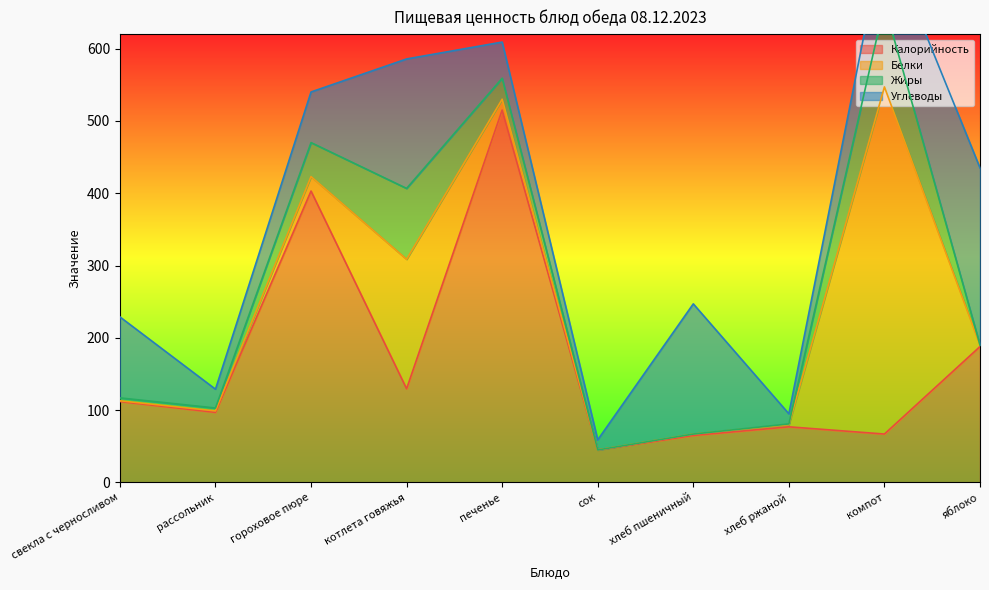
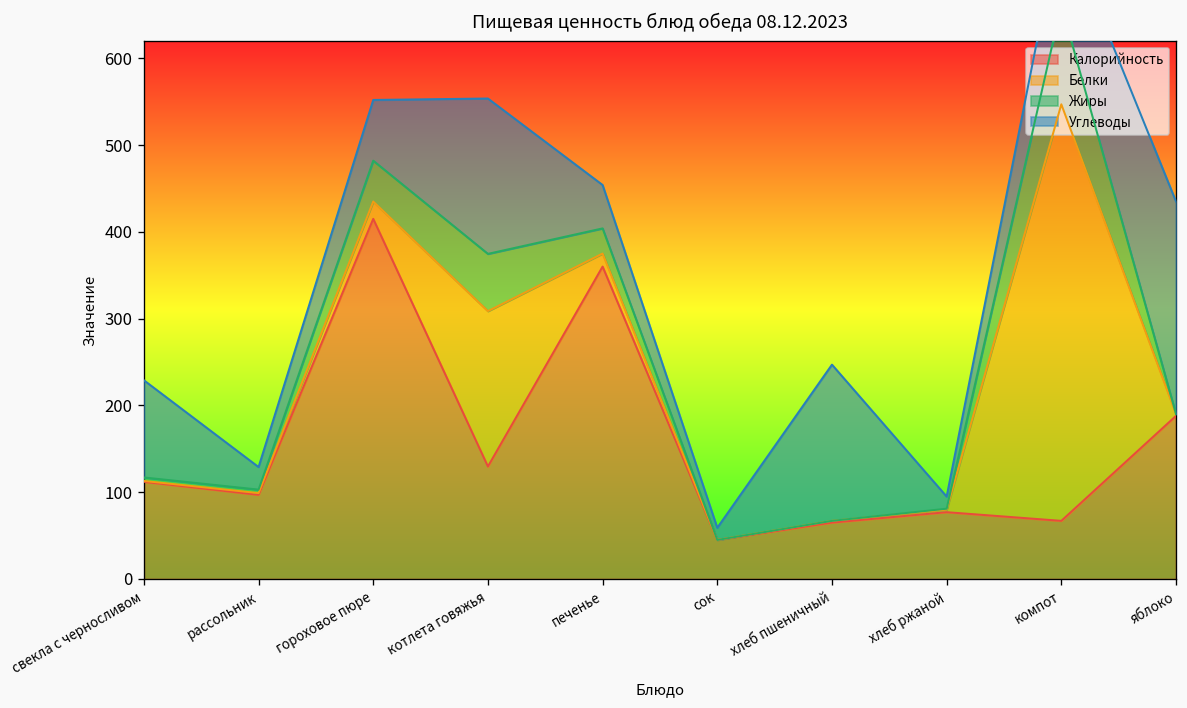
  {
    "Калорийность": {
-     "гороховое пюре": 400,
+     "гороховое пюре": 420,
      "котлета говяжья": 130,
-     "печенье": 520,
+     "печенье": 360,
      "компот": 70
    },
    "Белки": {
      "гороховое пюре": 20,
      "котлета говяжья": 180,
      "печенье": 20
    },
    "Жиры": {
      "свекла с черносливом": 0,
      "рассольник": 0,
      "гороховое пюре": 50,
-     "котлета говяжья": 100,
+     "котлета говяжья": 70,
      "печенье": 30
    },
    "Углеводы": {
      "свекла с черносливом": 110,
      "рассольник": 30,
      "гороховое пюре": 70,
      "котлета говяжья": 180,
      "печенье": 50,
      "сок": 10,
      "хлеб пшеничный": 180,
      "хлеб ржаной": 10,
      "яблоко": 250
    }
  }
